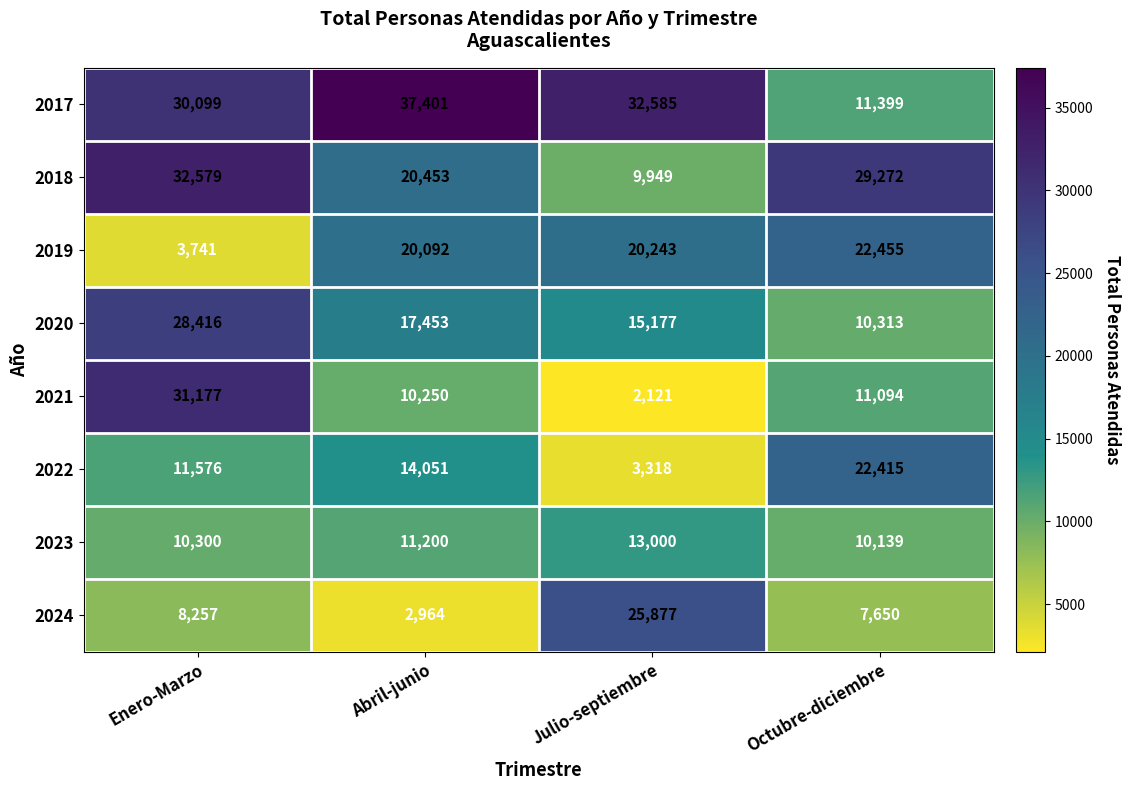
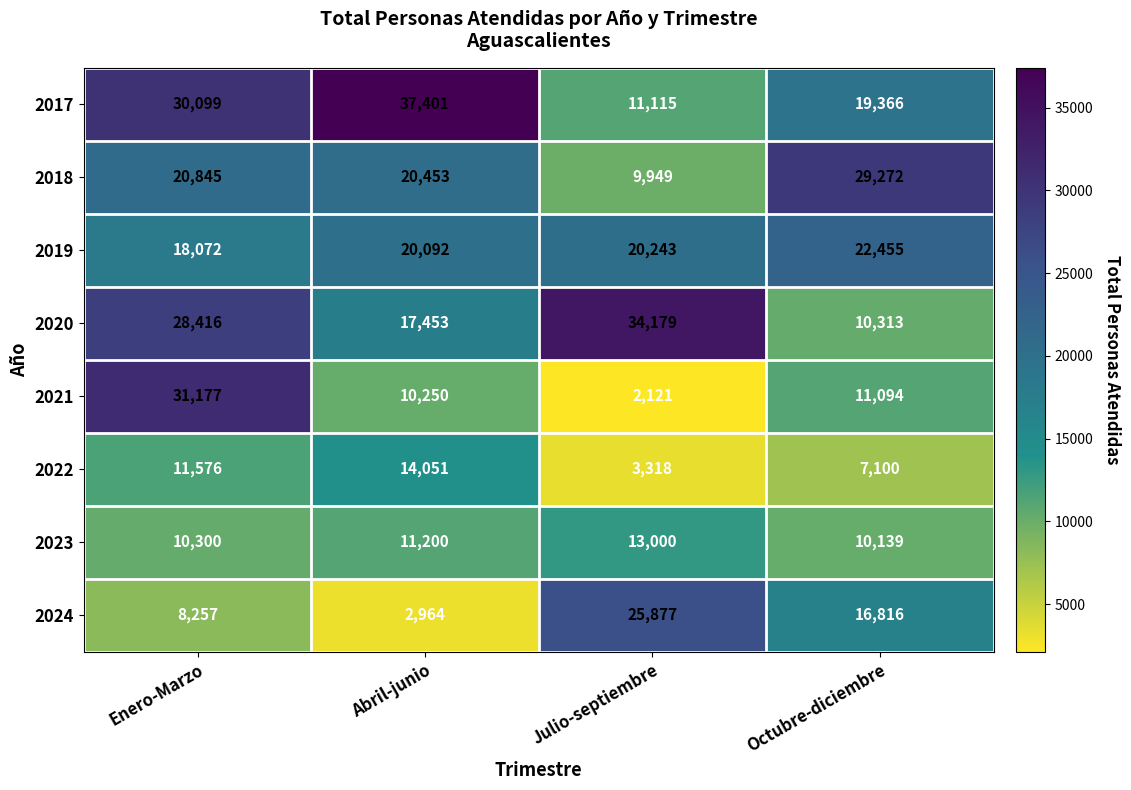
  {
    "2017": {
      "Enero-Marzo": "30,099",
      "Abril-junio": "37,401",
-     "Julio-septiembre": "32,585",
-     "Octubre-diciembre": "11,399"
+     "Julio-septiembre": "11,115",
+     "Octubre-diciembre": "19,366"
    },
    "2018": {
-     "Enero-Marzo": "32,579",
+     "Enero-Marzo": "20,845",
      "Abril-junio": "20,453",
      "Julio-septiembre": "9,949",
      "Octubre-diciembre": "29,272"
    },
    "2019": {
-     "Enero-Marzo": "3,741",
+     "Enero-Marzo": "18,072",
      "Abril-junio": "20,092",
      "Julio-septiembre": "20,243",
      "Octubre-diciembre": "22,455"
    },
    "2020": {
      "Enero-Marzo": "28,416",
      "Abril-junio": "17,453",
-     "Julio-septiembre": "15,177",
+     "Julio-septiembre": "34,179",
      "Octubre-diciembre": "10,313"
    },
    "2021": {
      "Enero-Marzo": "31,177",
      "Abril-junio": "10,250",
      "Julio-septiembre": "2,121",
      "Octubre-diciembre": "11,094"
    },
    "2022": {
      "Enero-Marzo": "11,576",
      "Abril-junio": "14,051",
      "Julio-septiembre": "3,318",
-     "Octubre-diciembre": "22,415"
+     "Octubre-diciembre": "7,100"
    },
    "2023": {
      "Enero-Marzo": "10,300",
      "Abril-junio": "11,200",
      "Julio-septiembre": "13,000",
      "Octubre-diciembre": "10,139"
    },
    "2024": {
      "Enero-Marzo": "8,257",
      "Abril-junio": "2,964",
      "Julio-septiembre": "25,877",
-     "Octubre-diciembre": "7,650"
+     "Octubre-diciembre": "16,816"
    }
  }
